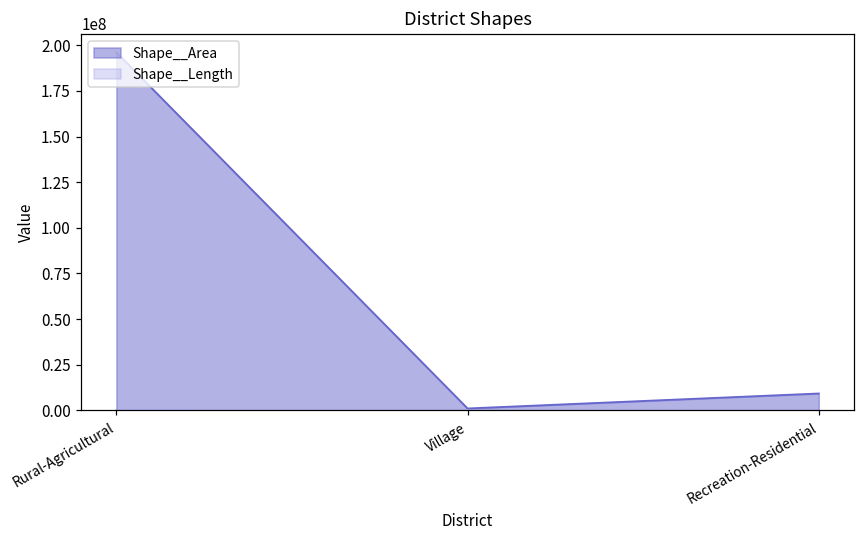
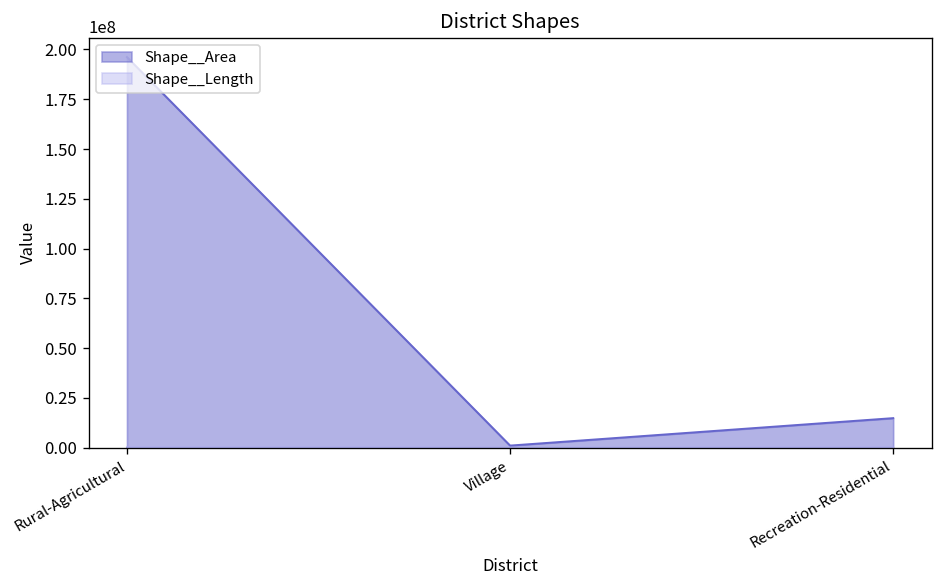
  {
    "Shape__Area": {
-     "Recreation-Residential": 9000000
+     "Recreation-Residential": 15000000
    },
    "Shape__Length": {
      "Rural-Agricultural": 0,
      "Recreation-Residential": 0
    }
  }
